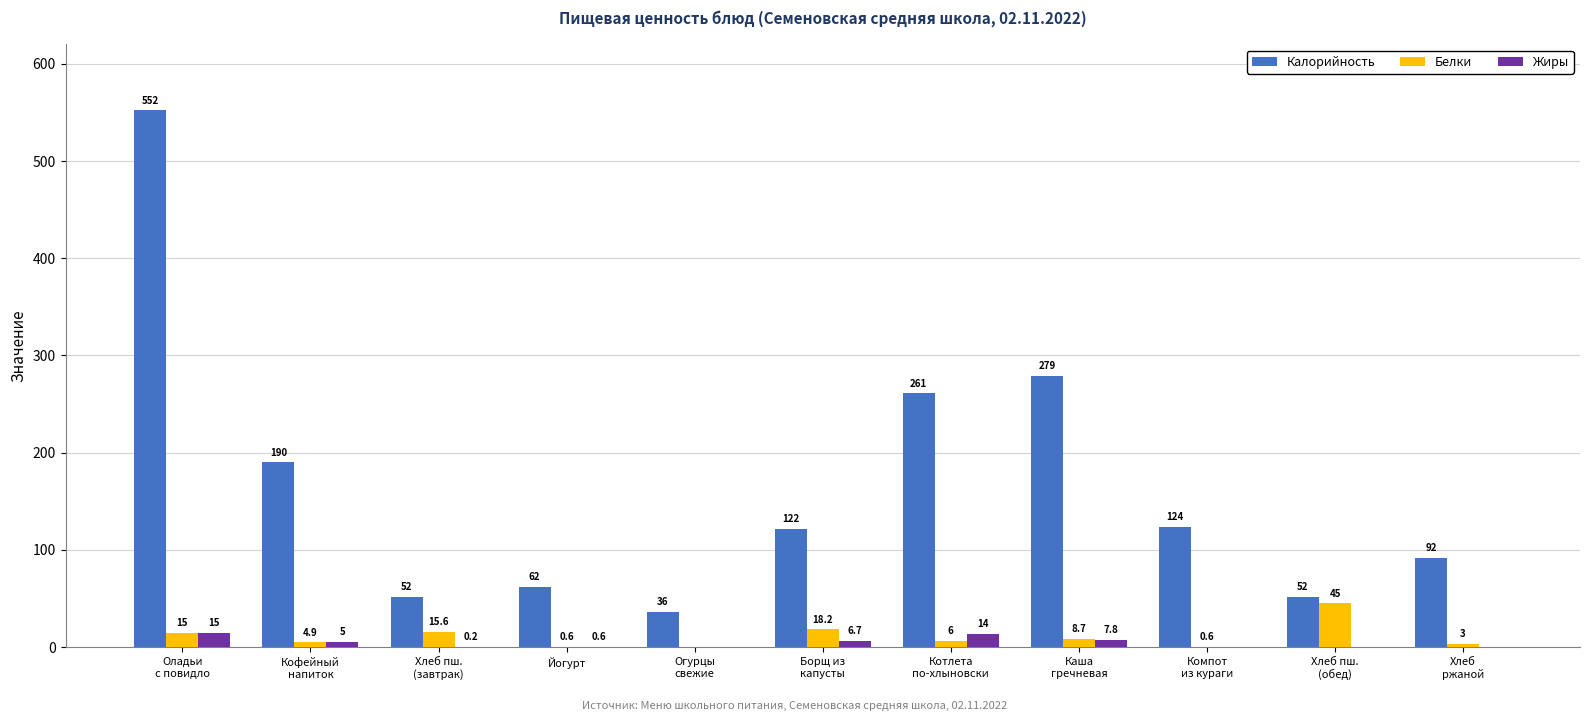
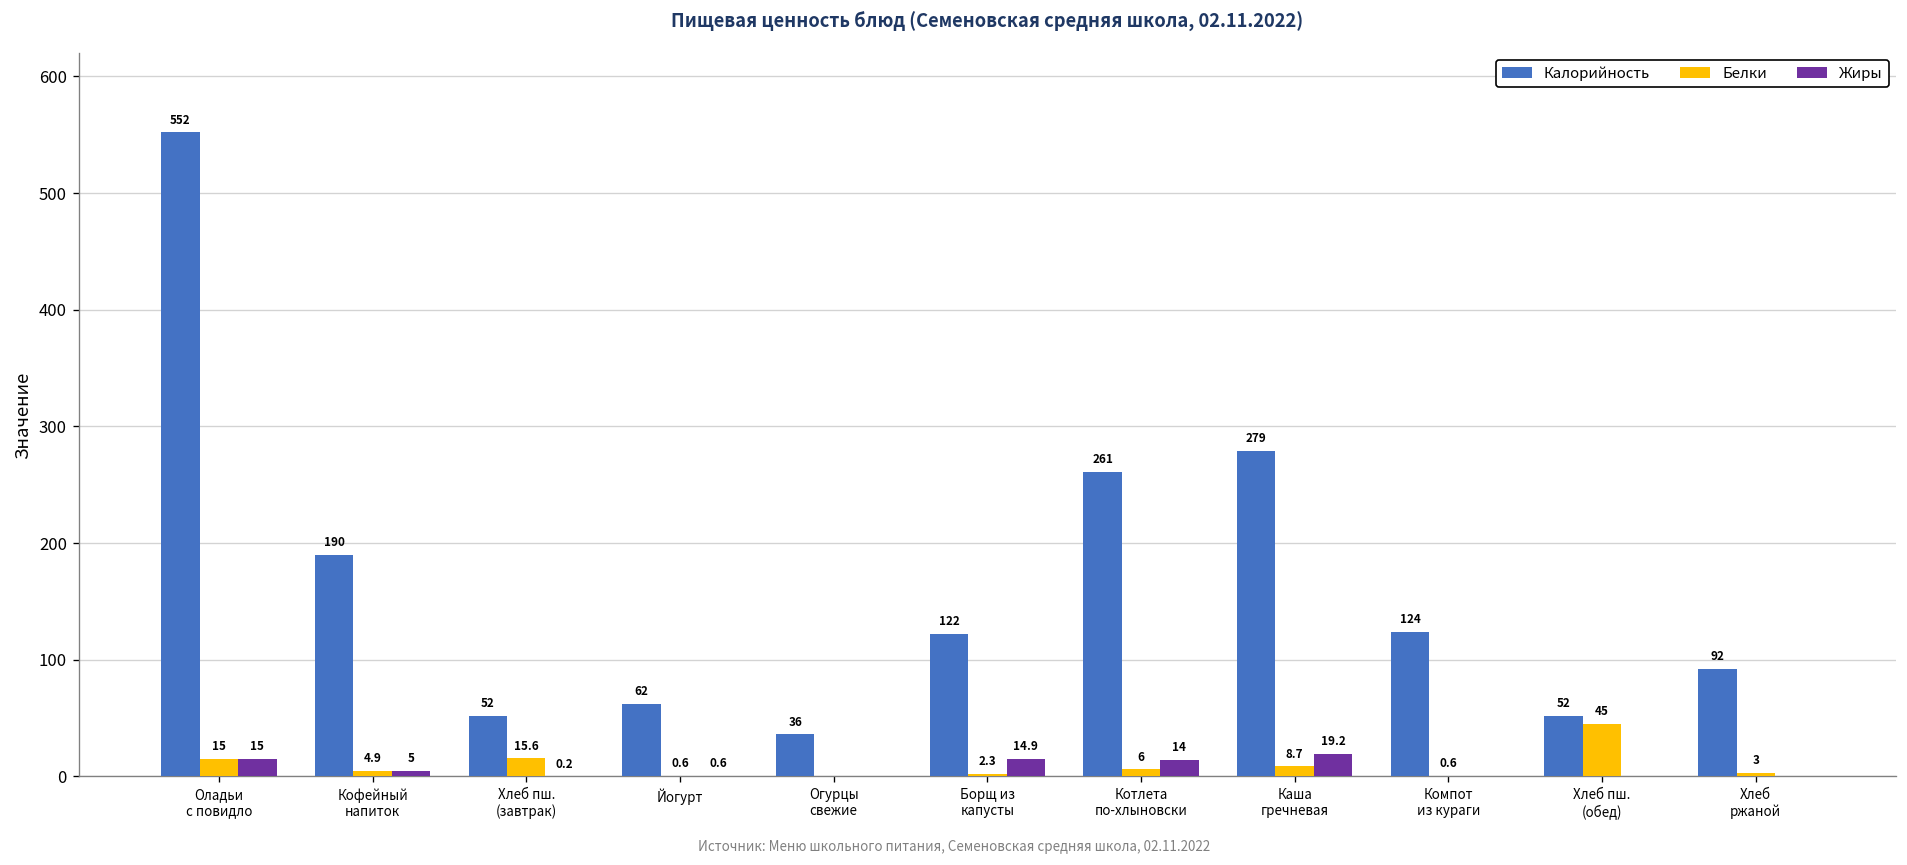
  {
    "Калорийность": {
      "Оладьи с повидло": 552,
      "Кофейный напиток": 190,
      "Хлеб пш. (завтрак)": 52,
      "Йогурт": 62,
      "Огурцы свежие": 36,
      "Борщ из капусты": 122,
      "Котлета по-хлыновски": 261,
      "Каша гречневая": 279,
      "Компот из кураги": 124,
      "Хлеб пш. (обед)": 52,
      "Хлеб ржаной": 92
    },
    "Белки": {
      "Оладьи с повидло": 15,
      "Кофейный напиток": 4.9,
      "Хлеб пш. (завтрак)": 15.6,
      "Йогурт": 0.6,
-     "Борщ из капусты": 18.2,
+     "Борщ из капусты": 2.3,
      "Котлета по-хлыновски": 6,
      "Каша гречневая": 8.7,
      "Компот из кураги": 0.6,
      "Хлеб пш. (обед)": 45,
      "Хлеб ржаной": 3
    },
    "Жиры": {
      "Оладьи с повидло": 15,
      "Кофейный напиток": 5,
      "Хлеб пш. (завтрак)": 0.2,
      "Йогурт": 0.6,
-     "Борщ из капусты": 6.7,
+     "Борщ из капусты": 14.9,
      "Котлета по-хлыновски": 14,
-     "Каша гречневая": 7.8
+     "Каша гречневая": 19.2
    }
  }
